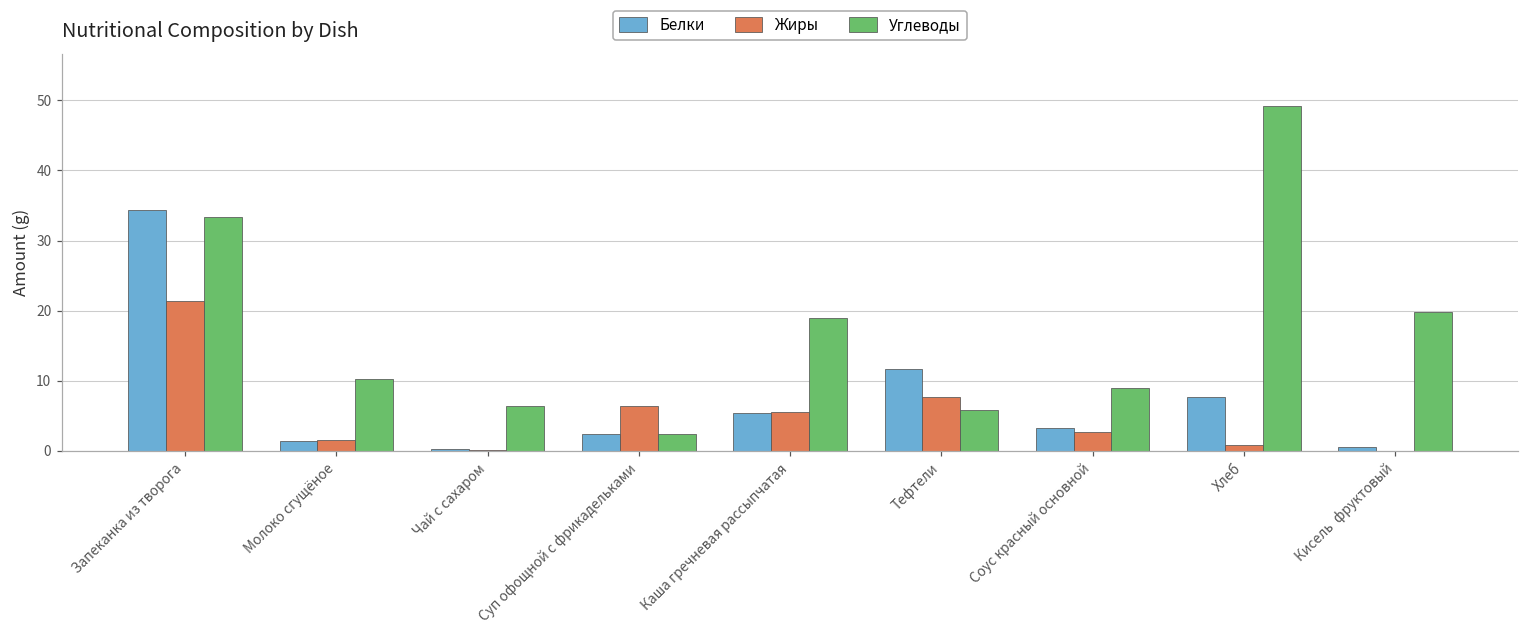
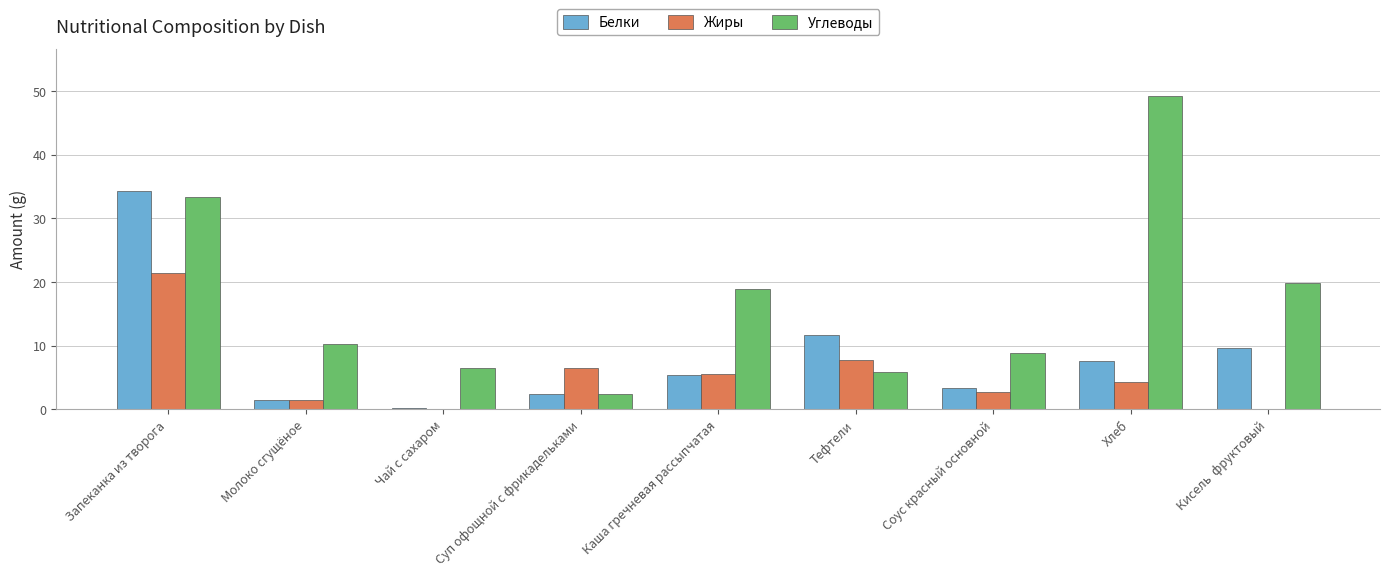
  {
    "Белки": {
      "Запеканка из творога": 34,
      "Молоко сгущёное": 1,
      "Суп офощной с фрикадельками": 2,
      "Каша гречневая рассыпчатая": 5,
      "Тефтели": 12,
      "Соус красный основной": 3,
      "Хлеб": 8,
-     "Кисель фруктовый": 0
+     "Кисель фруктовый": 10
    },
    "Жиры": {
      "Запеканка из творога": 21,
      "Молоко сгущёное": 2,
      "Суп офощной с фрикадельками": 6,
      "Каша гречневая рассыпчатая": 6,
      "Тефтели": 8,
      "Соус красный основной": 3,
-     "Хлеб": 1,
+     "Хлеб": 4,
      "Кисель фруктовый": 0
    },
    "Углеводы": {
      "Запеканка из творога": 33,
      "Молоко сгущёное": 10,
      "Чай с сахаром": 6,
      "Суп офощной с фрикадельками": 2,
      "Каша гречневая рассыпчатая": 19,
      "Тефтели": 6,
      "Соус красный основной": 9,
      "Хлеб": 49,
      "Кисель фруктовый": 20
    }
  }
